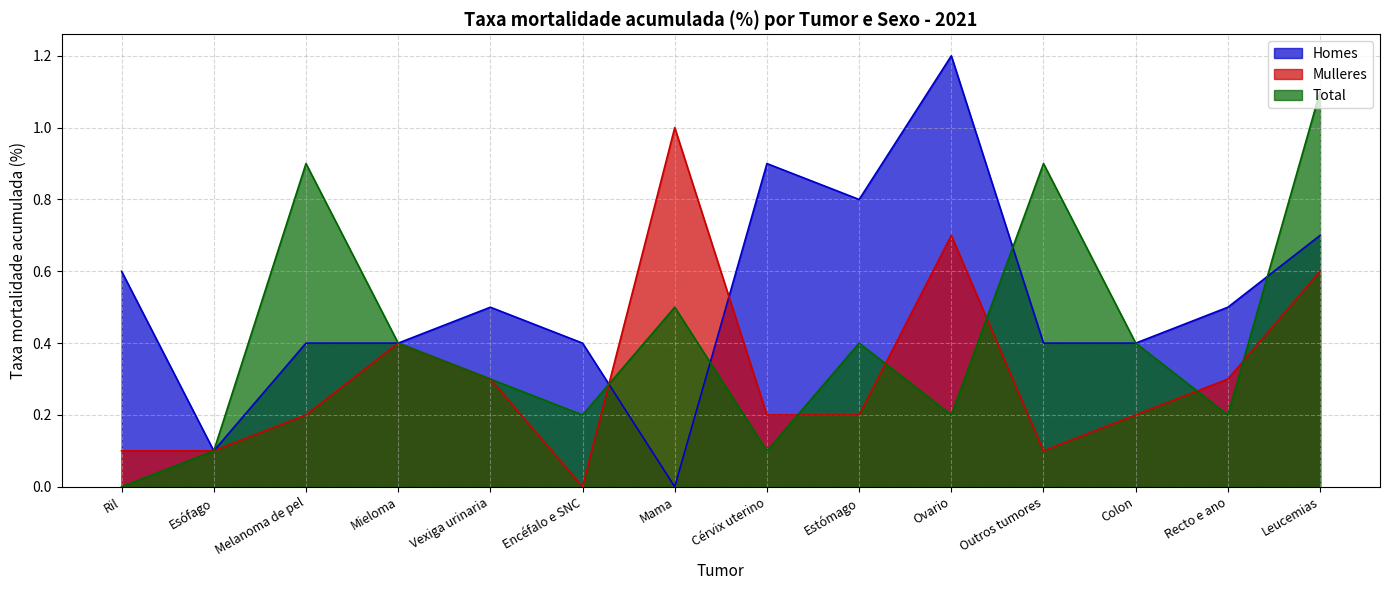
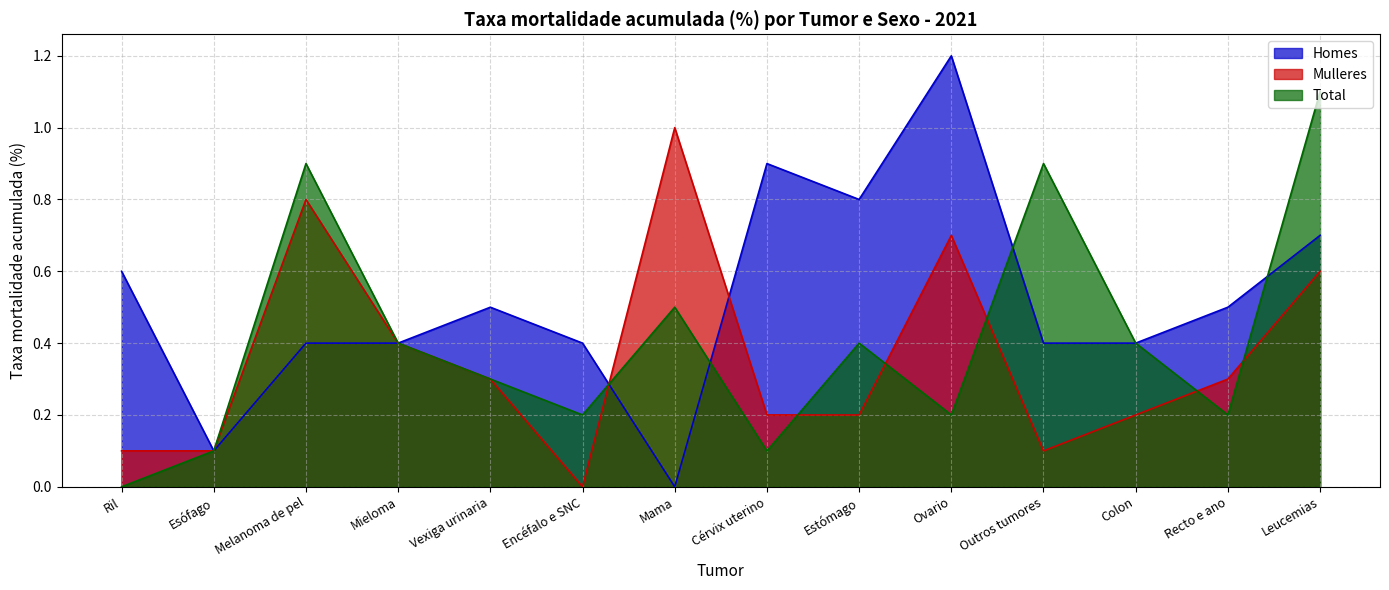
  {
    "Homes": {
      "Ril": 0.6,
      "Melanoma de pel": 0.4,
      "Vexiga urinaria": 0.5,
      "Encéfalo e SNC": 0.4,
      "Mama": 0.0,
      "Cérvix uterino": 0.9,
      "Estómago": 0.8,
      "Ovario": 1.2,
      "Outros tumores": 0.4,
      "Recto e ano": 0.5,
      "Leucemias": 0.7
    },
    "Mulleres": {
      "Ril": 0.1,
-     "Melanoma de pel": 0.2,
+     "Melanoma de pel": 0.8,
      "Encéfalo e SNC": 0.0,
      "Mama": 1.0,
      "Cérvix uterino": 0.2,
      "Estómago": 0.2,
      "Ovario": 0.7,
      "Outros tumores": 0.1,
      "Colon": 0.2,
      "Recto e ano": 0.3,
      "Leucemias": 0.6
    },
    "Total": {
      "Ril": 0.0,
      "Melanoma de pel": 0.9,
      "Encéfalo e SNC": 0.2,
      "Mama": 0.5,
      "Cérvix uterino": 0.1,
      "Estómago": 0.4,
      "Ovario": 0.2,
      "Outros tumores": 0.9,
      "Recto e ano": 0.2
    }
  }
